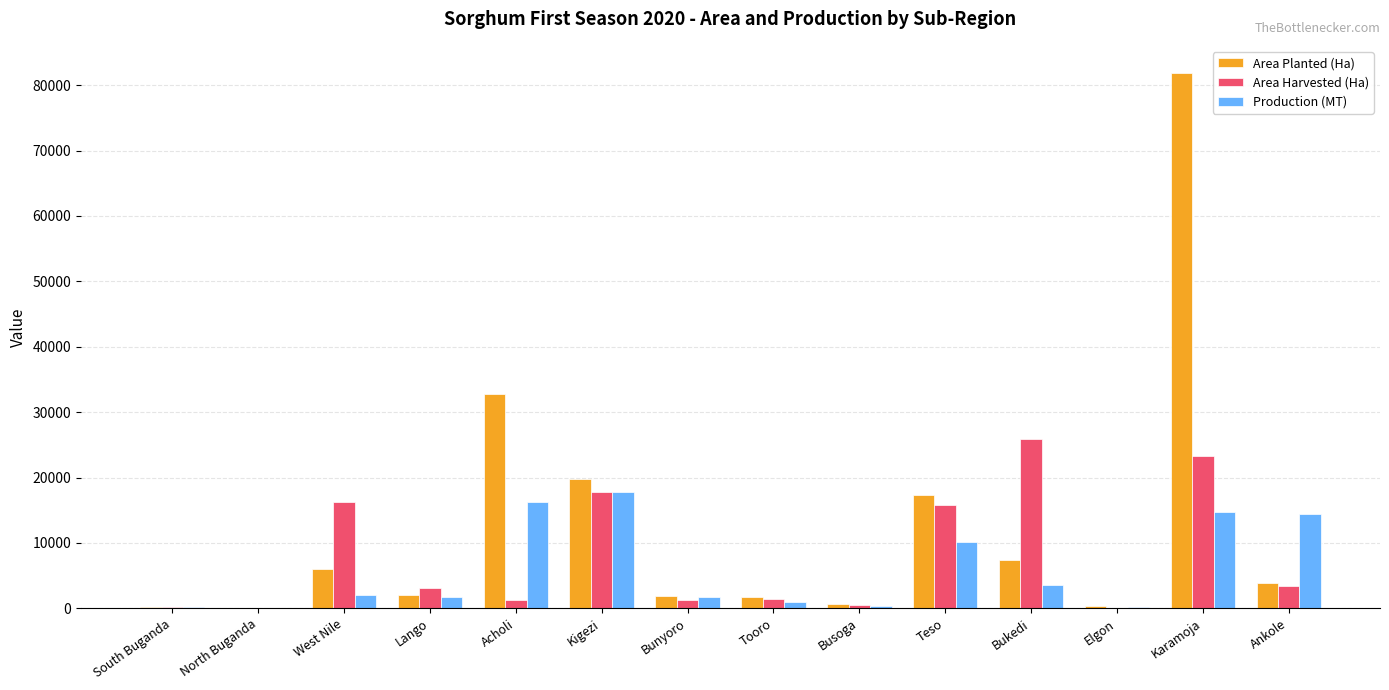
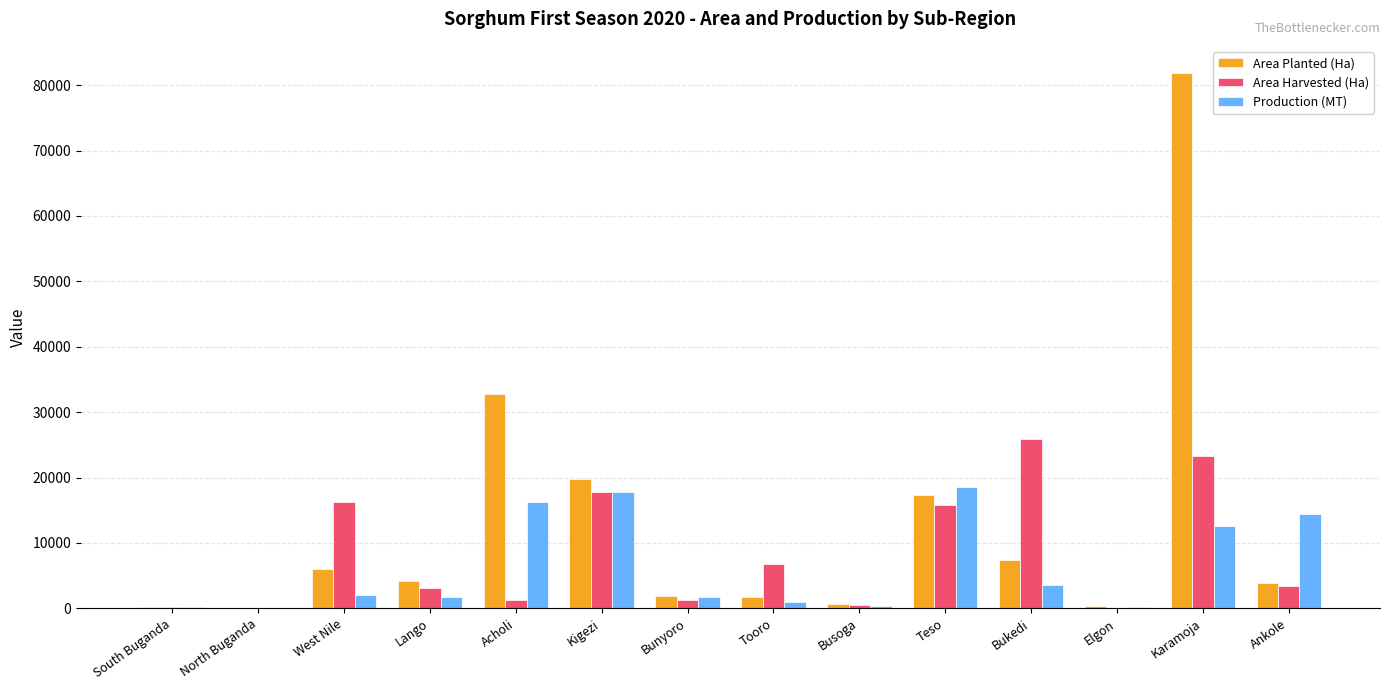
  {
    "Area Planted (Ha)": {
      "West Nile": 6000,
-     "Lango": 2000,
+     "Lango": 4000,
      "Acholi": 33000,
      "Kigezi": 20000,
      "Bunyoro": 2000,
      "Tooro": 2000,
      "Busoga": 1000,
      "Teso": 17000,
      "Bukedi": 7000,
      "Karamoja": 82000,
      "Ankole": 4000
    },
    "Area Harvested (Ha)": {
      "West Nile": 16000,
      "Lango": 3000,
      "Acholi": 1000,
      "Kigezi": 18000,
      "Bunyoro": 1000,
-     "Tooro": 1000,
+     "Tooro": 7000,
      "Busoga": 1000,
      "Teso": 16000,
      "Bukedi": 26000,
      "Karamoja": 23000,
      "Ankole": 3000
    },
    "Production (MT)": {
      "West Nile": 2000,
      "Lango": 2000,
      "Acholi": 16000,
      "Kigezi": 18000,
      "Bunyoro": 2000,
      "Tooro": 1000,
-     "Teso": 10000,
+     "Teso": 19000,
      "Bukedi": 4000,
-     "Karamoja": 15000,
+     "Karamoja": 13000,
      "Ankole": 14000
    }
  }
